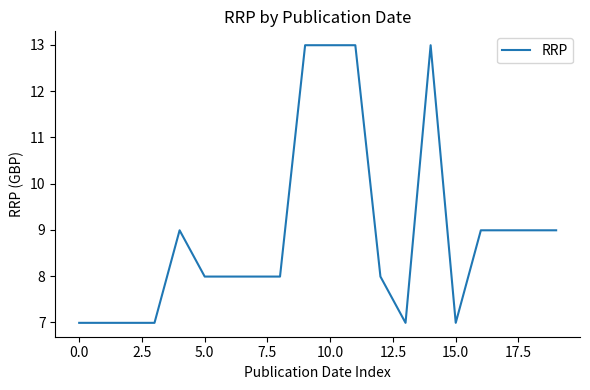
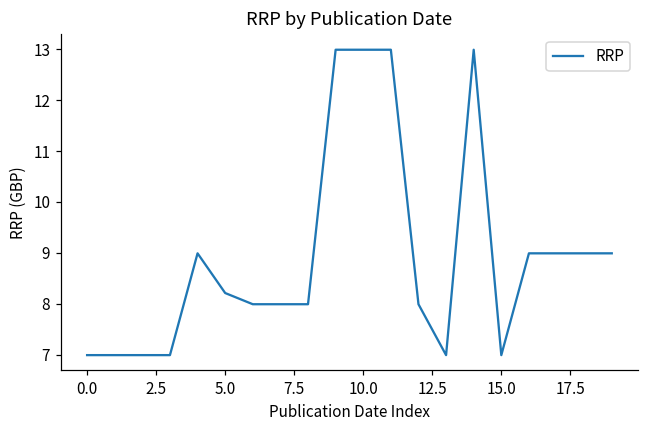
  {
    "0.0": 7.0,
-   "5.0": 8.0,
+   "5.0": 8.2,
    "10.0": 13.0,
    "15.0": 7.0
  }
